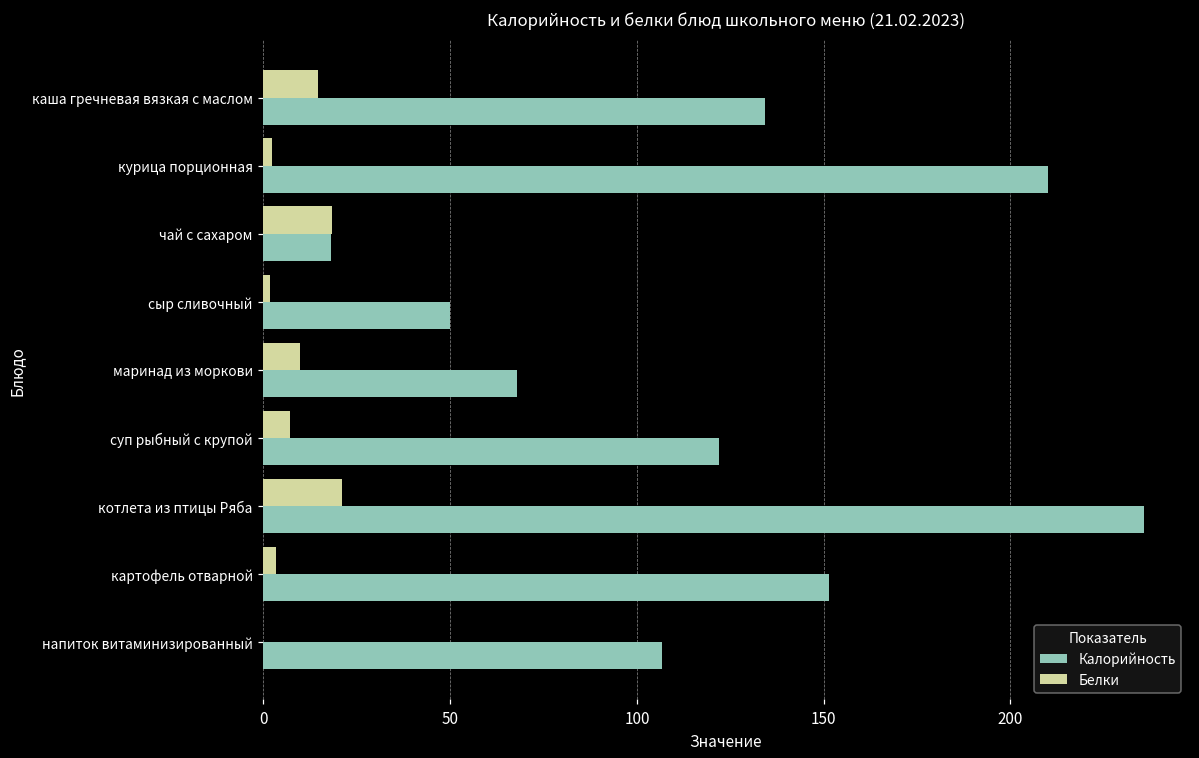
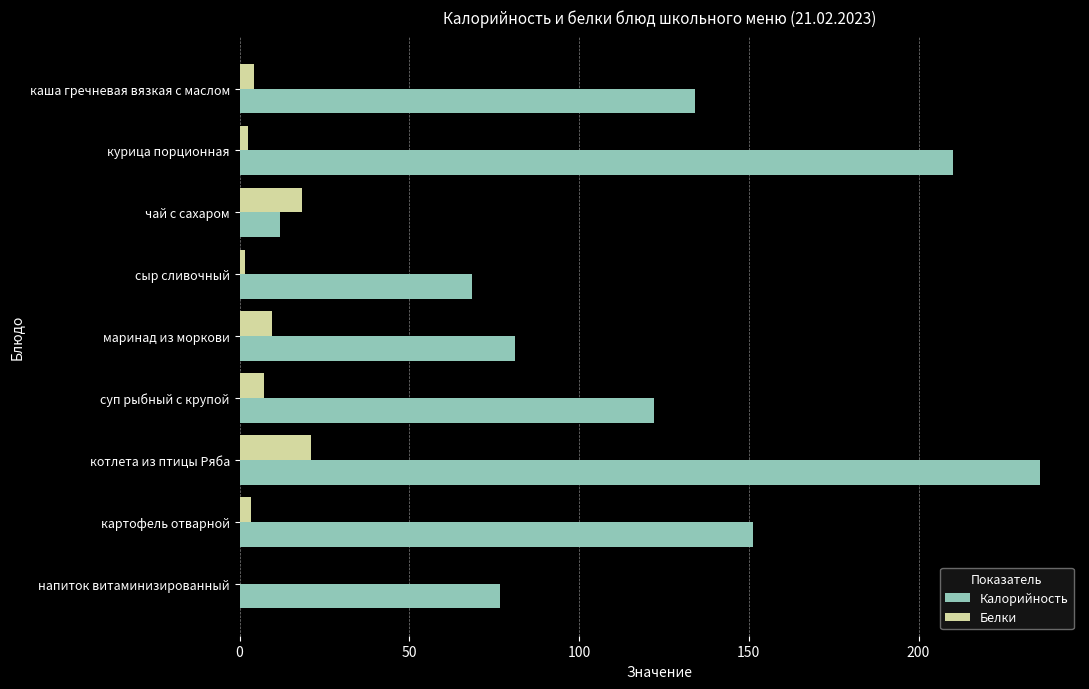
  {
    "Калорийность": {
      "каша гречневая вязкая с маслом": 134,
      "курица порционная": 210,
-     "чай с сахаром": 18,
-     "сыр сливочный": 50,
-     "маринад из моркови": 68,
+     "чай с сахаром": 12,
+     "сыр сливочный": 69,
+     "маринад из моркови": 81,
      "суп рыбный с крупой": 122,
      "котлета из птицы Ряба": 236,
      "картофель отварной": 151,
-     "напиток витаминизированный": 107
+     "напиток витаминизированный": 77
    },
    "Белки": {
-     "каша гречневая вязкая с маслом": 15,
+     "каша гречневая вязкая с маслом": 4,
      "курица порционная": 2,
      "чай с сахаром": 18,
      "сыр сливочный": 2,
      "маринад из моркови": 10,
      "суп рыбный с крупой": 7,
      "котлета из птицы Ряба": 21,
      "картофель отварной": 3,
      "напиток витаминизированный": 0
    }
  }
